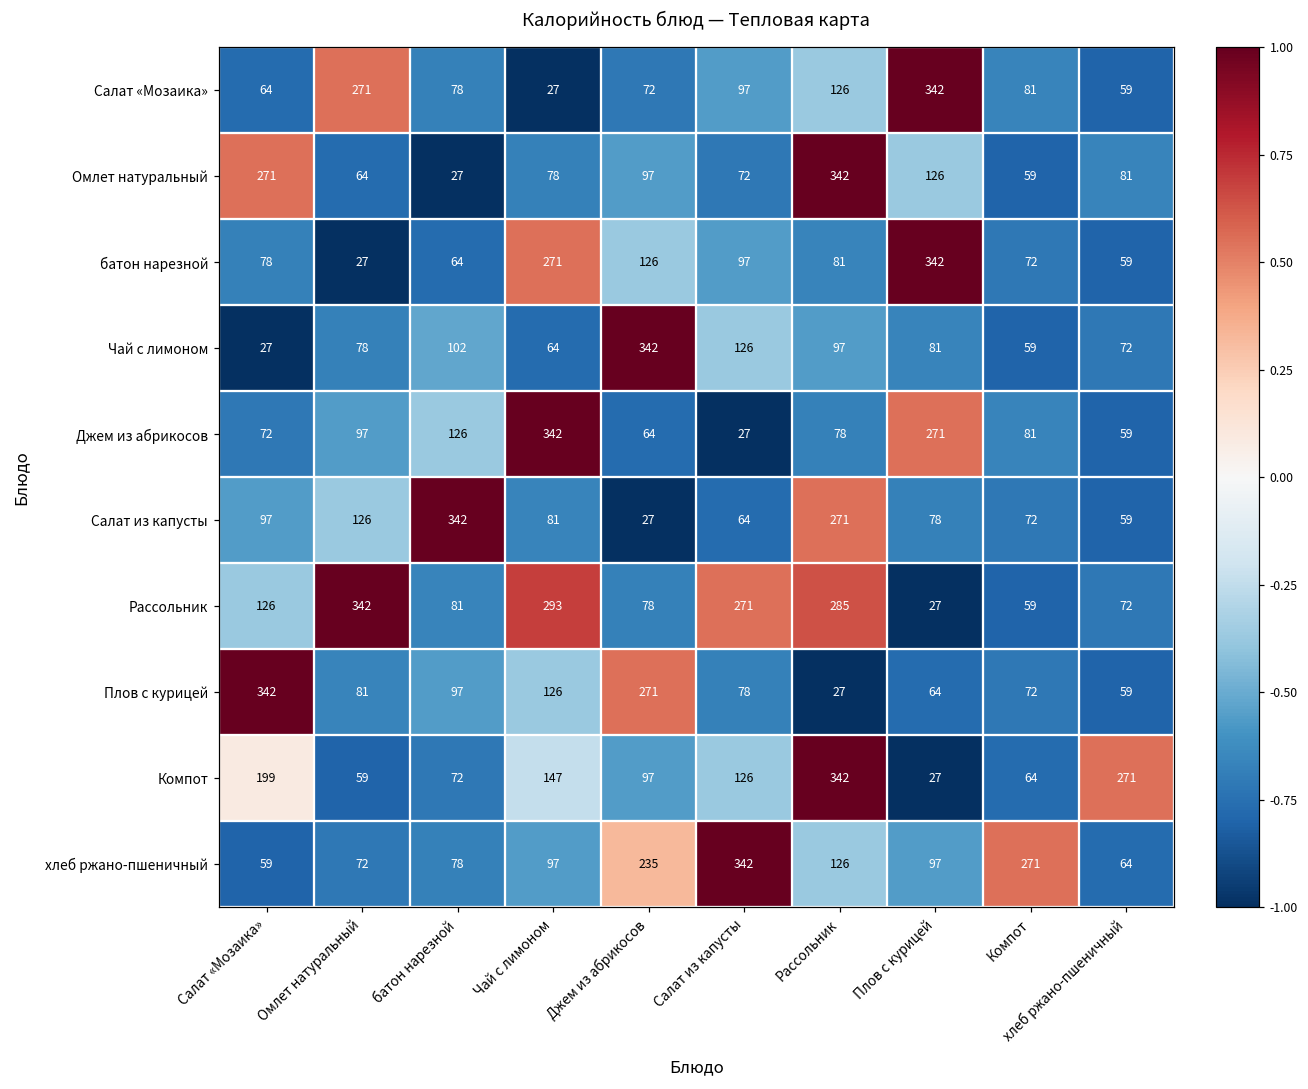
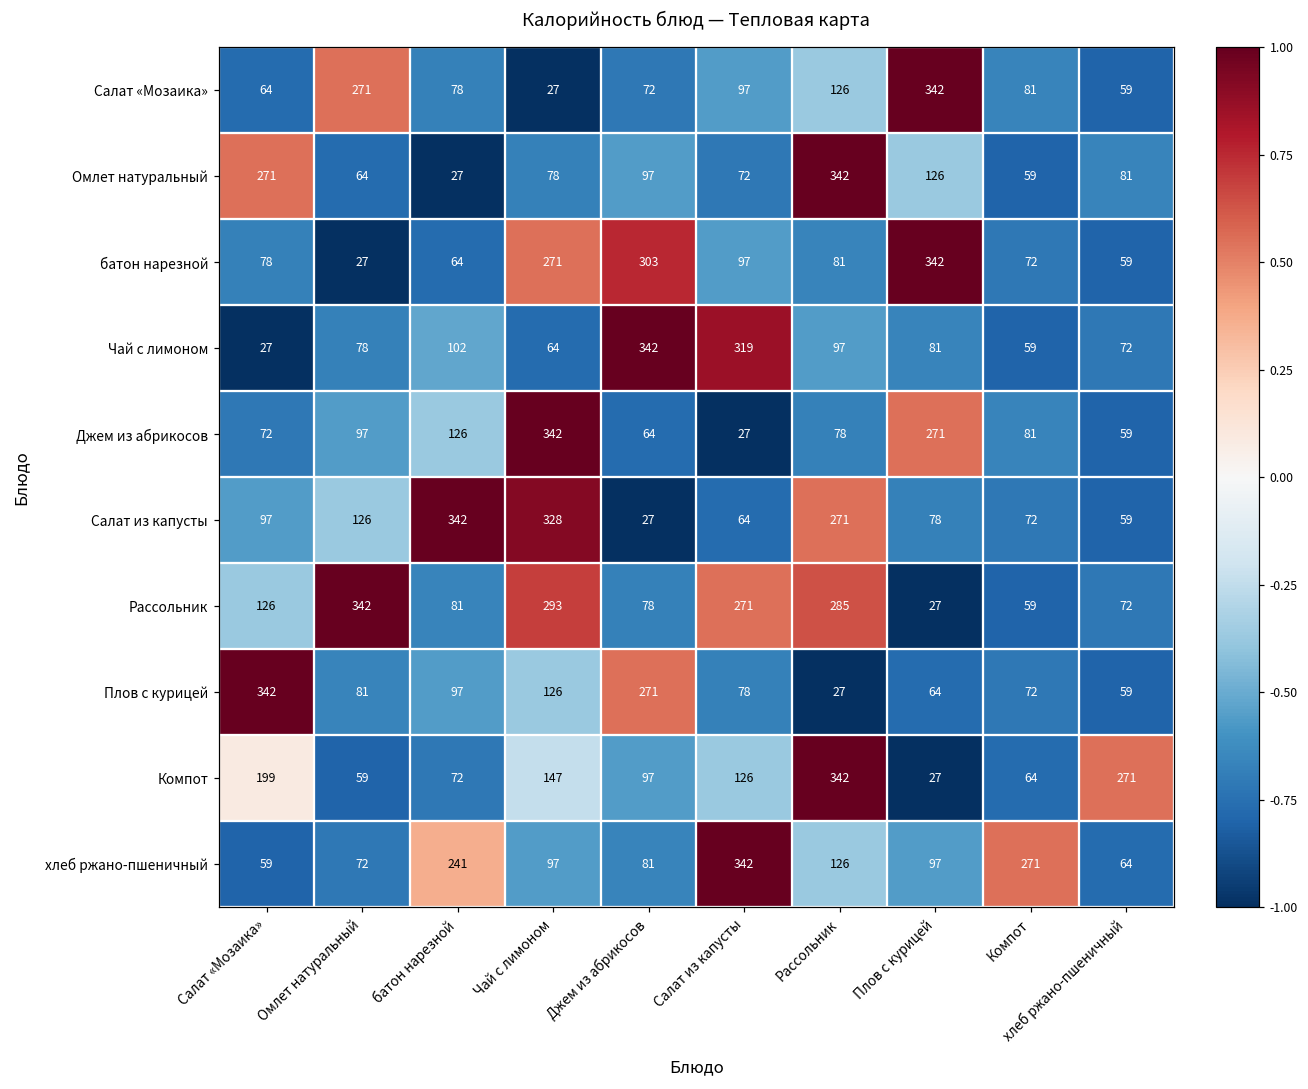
  {
    "Салат «Мозаика»": {
      "Салат «Мозаика»": 64,
      "Омлет натуральный": 271,
      "батон нарезной": 78,
      "Чай с лимоном": 27,
      "Джем из абрикосов": 72,
      "Салат из капусты": 97,
      "Рассольник": 126,
      "Плов с курицей": 342,
      "Компот": 81,
      "хлеб ржано-пшеничный": 59
    },
    "Омлет натуральный": {
      "Салат «Мозаика»": 271,
      "Омлет натуральный": 64,
      "батон нарезной": 27,
      "Чай с лимоном": 78,
      "Джем из абрикосов": 97,
      "Салат из капусты": 72,
      "Рассольник": 342,
      "Плов с курицей": 126,
      "Компот": 59,
      "хлеб ржано-пшеничный": 81
    },
    "батон нарезной": {
      "Салат «Мозаика»": 78,
      "Омлет натуральный": 27,
      "батон нарезной": 64,
      "Чай с лимоном": 271,
-     "Джем из абрикосов": 126,
+     "Джем из абрикосов": 303,
      "Салат из капусты": 97,
      "Рассольник": 81,
      "Плов с курицей": 342,
      "Компот": 72,
      "хлеб ржано-пшеничный": 59
    },
    "Чай с лимоном": {
      "Салат «Мозаика»": 27,
      "Омлет натуральный": 78,
      "батон нарезной": 102,
      "Чай с лимоном": 64,
      "Джем из абрикосов": 342,
-     "Салат из капусты": 126,
+     "Салат из капусты": 319,
      "Рассольник": 97,
      "Плов с курицей": 81,
      "Компот": 59,
      "хлеб ржано-пшеничный": 72
    },
    "Джем из абрикосов": {
      "Салат «Мозаика»": 72,
      "Омлет натуральный": 97,
      "батон нарезной": 126,
      "Чай с лимоном": 342,
      "Джем из абрикосов": 64,
      "Салат из капусты": 27,
      "Рассольник": 78,
      "Плов с курицей": 271,
      "Компот": 81,
      "хлеб ржано-пшеничный": 59
    },
    "Салат из капусты": {
      "Салат «Мозаика»": 97,
      "Омлет натуральный": 126,
      "батон нарезной": 342,
-     "Чай с лимоном": 81,
+     "Чай с лимоном": 328,
      "Джем из абрикосов": 27,
      "Салат из капусты": 64,
      "Рассольник": 271,
      "Плов с курицей": 78,
      "Компот": 72,
      "хлеб ржано-пшеничный": 59
    },
    "Рассольник": {
      "Салат «Мозаика»": 126,
      "Омлет натуральный": 342,
      "батон нарезной": 81,
      "Чай с лимоном": 293,
      "Джем из абрикосов": 78,
      "Салат из капусты": 271,
      "Рассольник": 285,
      "Плов с курицей": 27,
      "Компот": 59,
      "хлеб ржано-пшеничный": 72
    },
    "Плов с курицей": {
      "Салат «Мозаика»": 342,
      "Омлет натуральный": 81,
      "батон нарезной": 97,
      "Чай с лимоном": 126,
      "Джем из абрикосов": 271,
      "Салат из капусты": 78,
      "Рассольник": 27,
      "Плов с курицей": 64,
      "Компот": 72,
      "хлеб ржано-пшеничный": 59
    },
    "Компот": {
      "Салат «Мозаика»": 199,
      "Омлет натуральный": 59,
      "батон нарезной": 72,
      "Чай с лимоном": 147,
      "Джем из абрикосов": 97,
      "Салат из капусты": 126,
      "Рассольник": 342,
      "Плов с курицей": 27,
      "Компот": 64,
      "хлеб ржано-пшеничный": 271
    },
    "хлеб ржано-пшеничный": {
      "Салат «Мозаика»": 59,
      "Омлет натуральный": 72,
-     "батон нарезной": 78,
+     "батон нарезной": 241,
      "Чай с лимоном": 97,
-     "Джем из абрикосов": 235,
+     "Джем из абрикосов": 81,
      "Салат из капусты": 342,
      "Рассольник": 126,
      "Плов с курицей": 97,
      "Компот": 271,
      "хлеб ржано-пшеничный": 64
    }
  }
